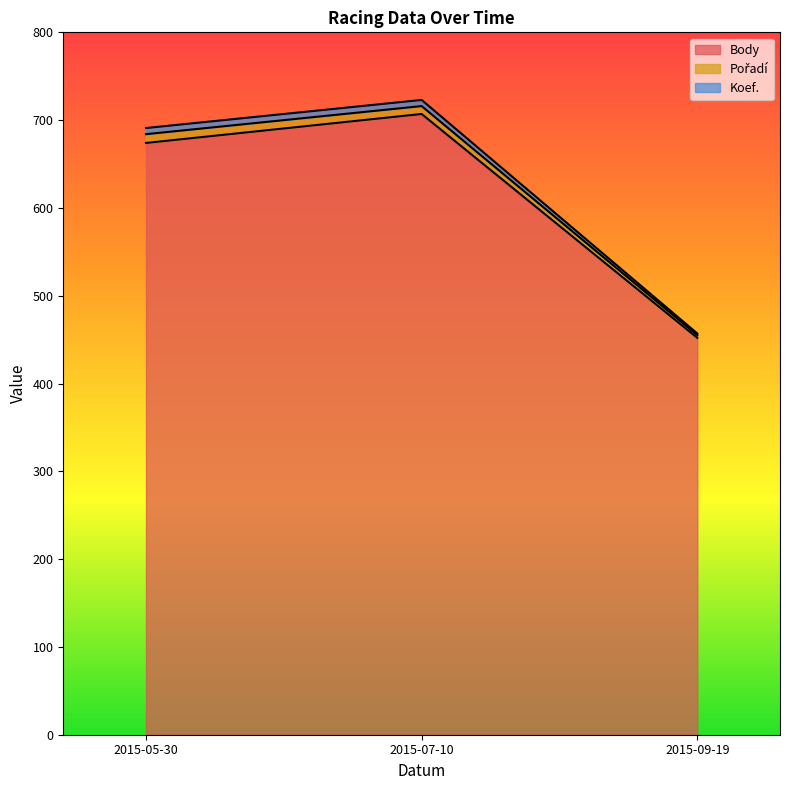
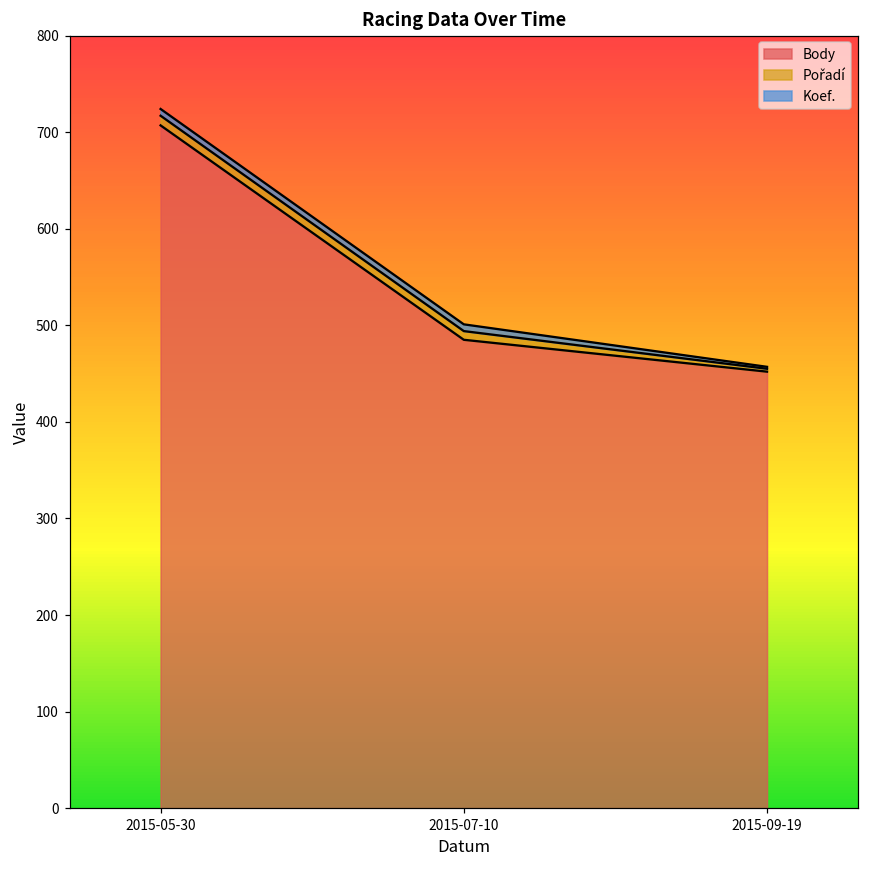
  {
    "Body": {
-     "2015-05-30": 670,
-     "2015-07-10": 710,
+     "2015-05-30": 710,
+     "2015-07-10": 490,
      "2015-09-19": 450
    },
    "Pořadí": {
      "2015-05-30": 10,
      "2015-07-10": 10
    },
    "Koef.": {
      "2015-05-30": 10,
      "2015-07-10": 10
    }
  }
